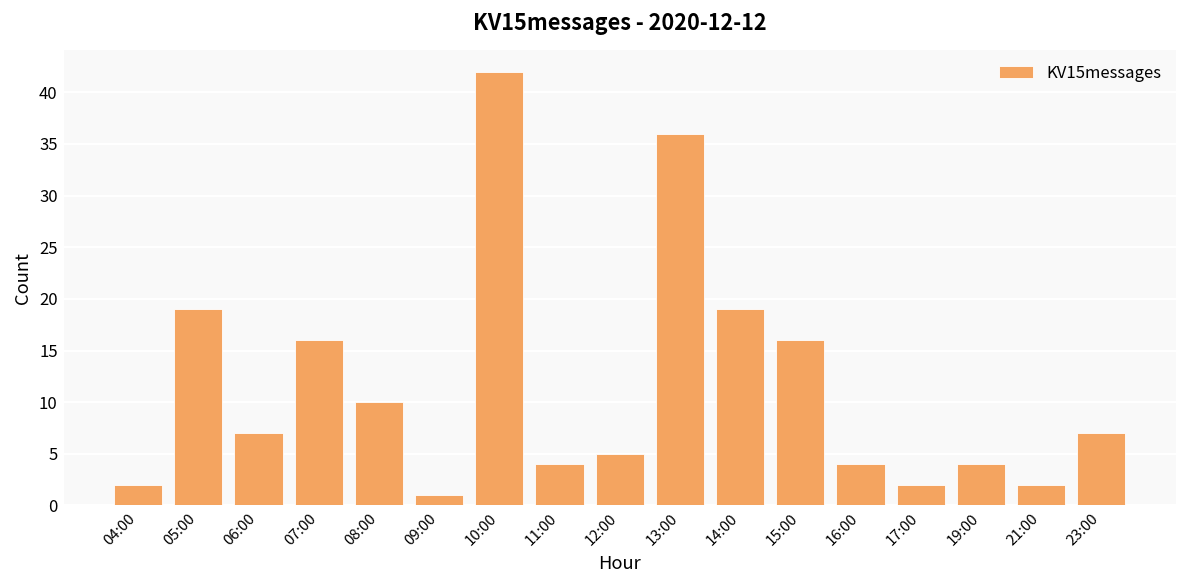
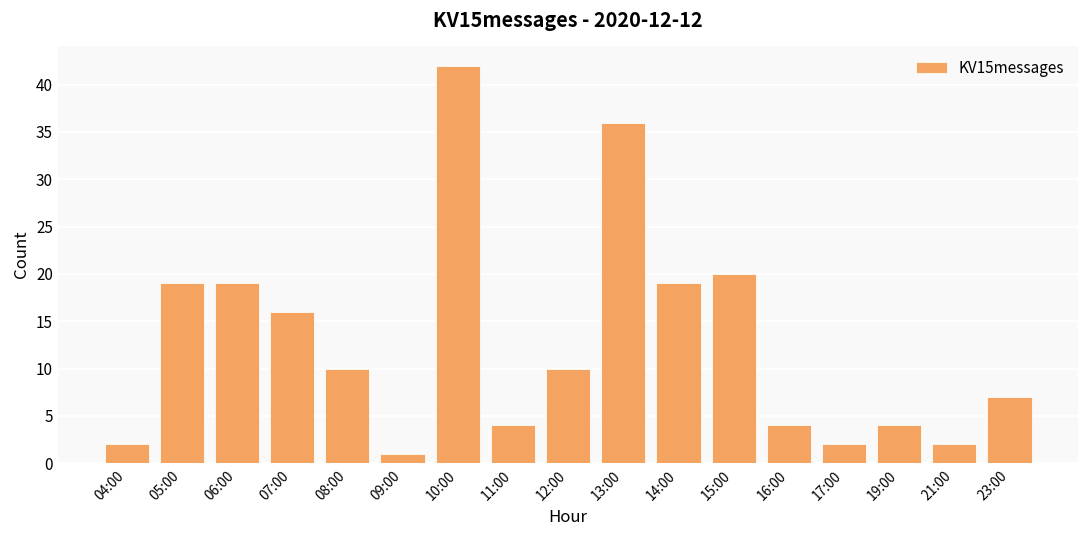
  {
    "04:00": 2,
    "05:00": 19,
-   "06:00": 7,
+   "06:00": 19,
    "07:00": 16,
    "08:00": 10,
    "09:00": 1,
    "10:00": 42,
    "11:00": 4,
-   "12:00": 5,
+   "12:00": 10,
    "13:00": 36,
    "14:00": 19,
-   "15:00": 16,
+   "15:00": 20,
    "16:00": 4,
    "17:00": 2,
    "19:00": 4,
    "21:00": 2,
    "23:00": 7
  }
